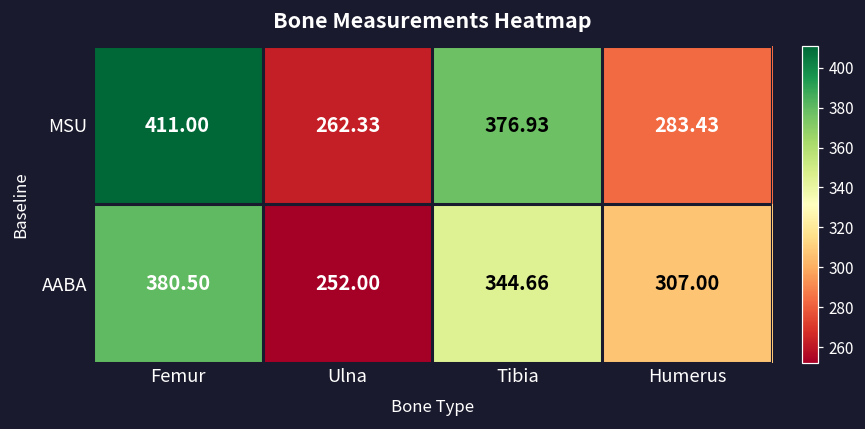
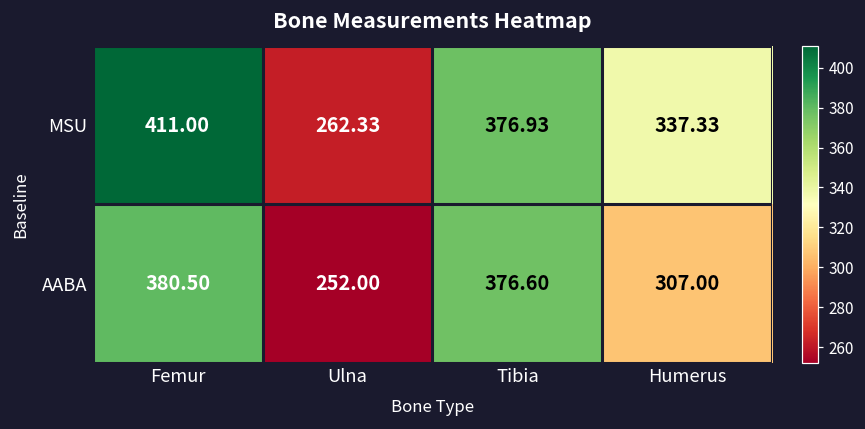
  {
    "MSU": {
      "Femur": 411.00,
      "Ulna": 262.33,
      "Tibia": 376.93,
-     "Humerus": 283.43
+     "Humerus": 337.33
    },
    "AABA": {
      "Femur": 380.50,
      "Ulna": 252.00,
-     "Tibia": 344.66,
+     "Tibia": 376.60,
      "Humerus": 307.00
    }
  }
